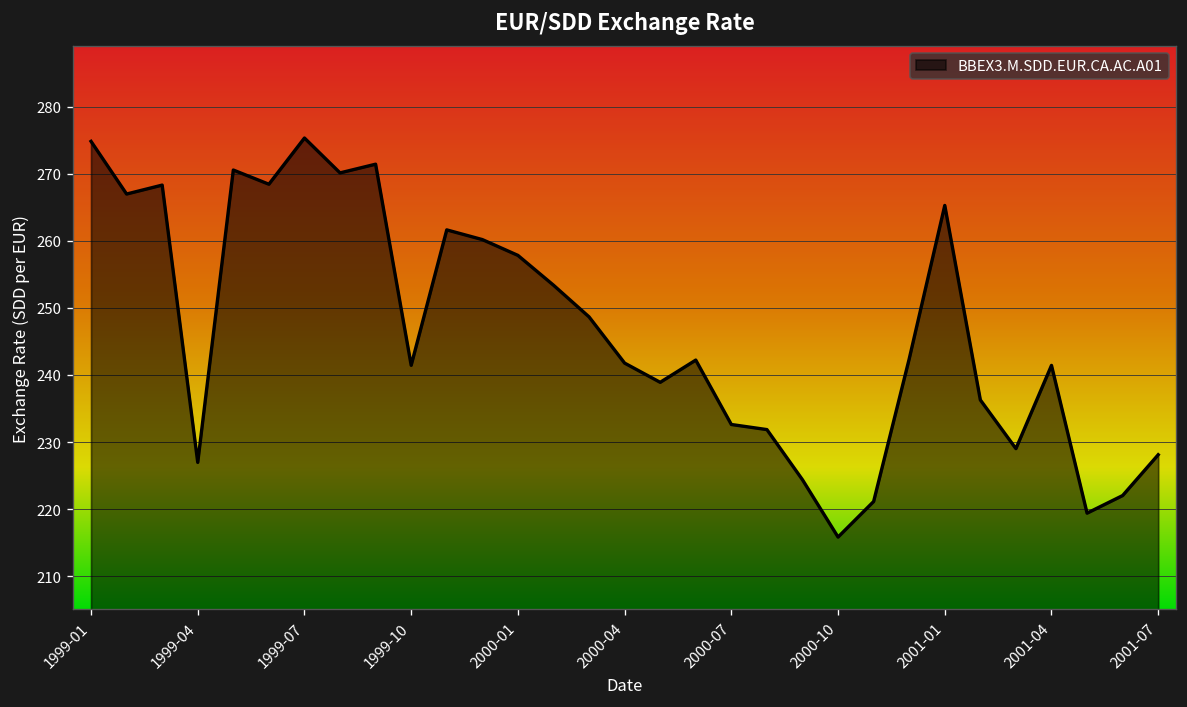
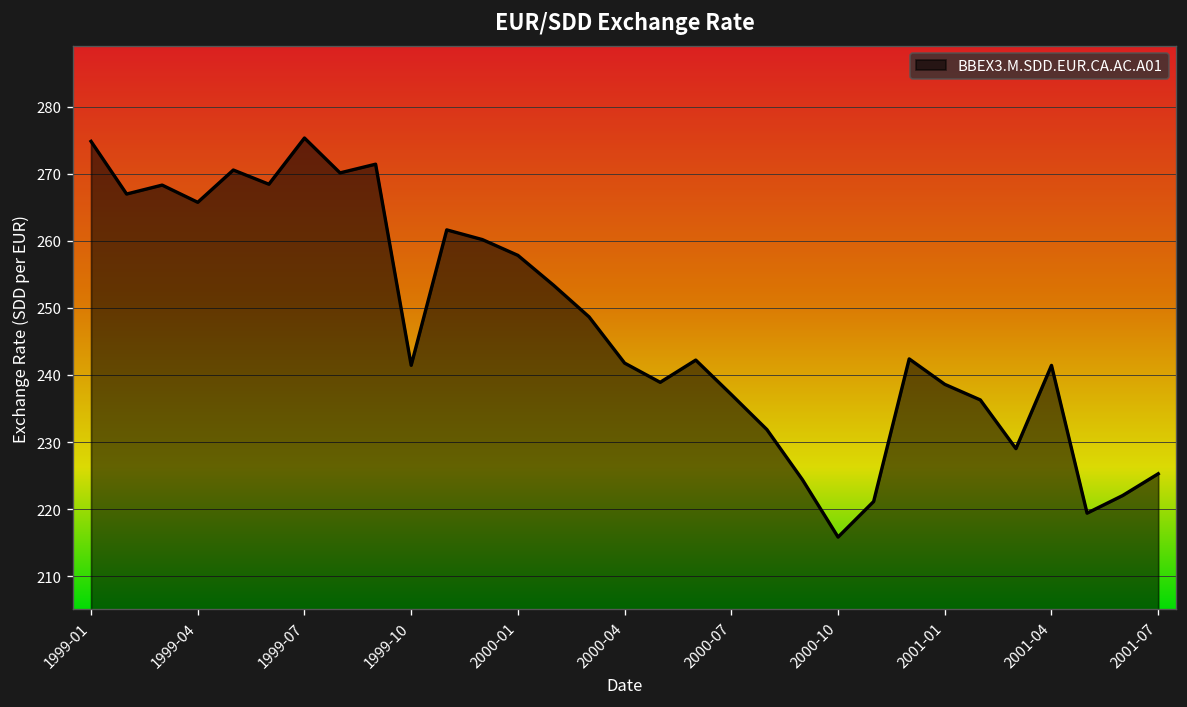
  {
    "1999-01": 275,
-   "1999-04": 227,
+   "1999-04": 266,
    "1999-07": 275,
    "1999-10": 241,
    "2000-01": 258,
    "2000-04": 242,
-   "2000-07": 233,
+   "2000-07": 237,
    "2000-10": 216,
-   "2001-01": 265,
+   "2001-01": 239,
    "2001-04": 241,
-   "2001-07": 228
+   "2001-07": 225
  }
